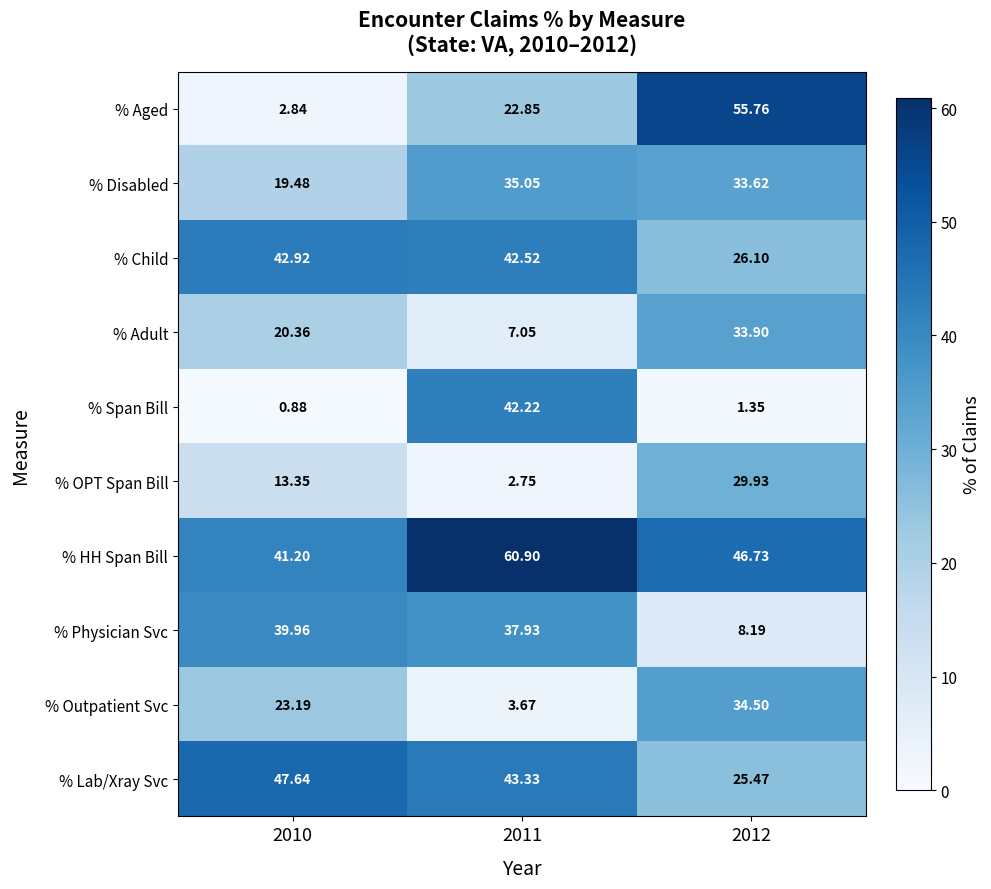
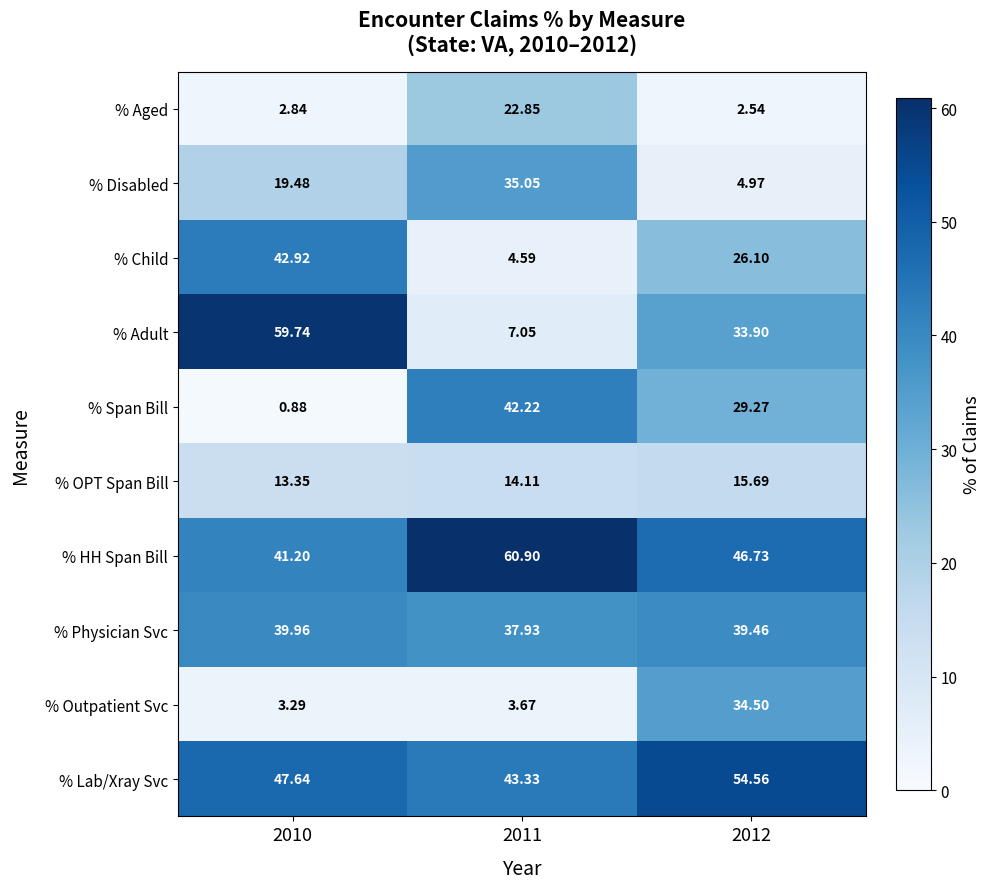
  {
    "% Aged": {
      "2010": 2.84,
      "2011": 22.85,
-     "2012": 55.76
+     "2012": 2.54
    },
    "% Disabled": {
      "2010": 19.48,
      "2011": 35.05,
-     "2012": 33.62
+     "2012": 4.97
    },
    "% Child": {
      "2010": 42.92,
-     "2011": 42.52,
+     "2011": 4.59,
      "2012": 26.10
    },
    "% Adult": {
-     "2010": 20.36,
+     "2010": 59.74,
      "2011": 7.05,
      "2012": 33.90
    },
    "% Span Bill": {
      "2010": 0.88,
      "2011": 42.22,
-     "2012": 1.35
+     "2012": 29.27
    },
    "% OPT Span Bill": {
      "2010": 13.35,
-     "2011": 2.75,
-     "2012": 29.93
+     "2011": 14.11,
+     "2012": 15.69
    },
    "% HH Span Bill": {
      "2010": 41.20,
      "2011": 60.90,
      "2012": 46.73
    },
    "% Physician Svc": {
      "2010": 39.96,
      "2011": 37.93,
-     "2012": 8.19
+     "2012": 39.46
    },
    "% Outpatient Svc": {
-     "2010": 23.19,
+     "2010": 3.29,
      "2011": 3.67,
      "2012": 34.50
    },
    "% Lab/Xray Svc": {
      "2010": 47.64,
      "2011": 43.33,
-     "2012": 25.47
+     "2012": 54.56
    }
  }
